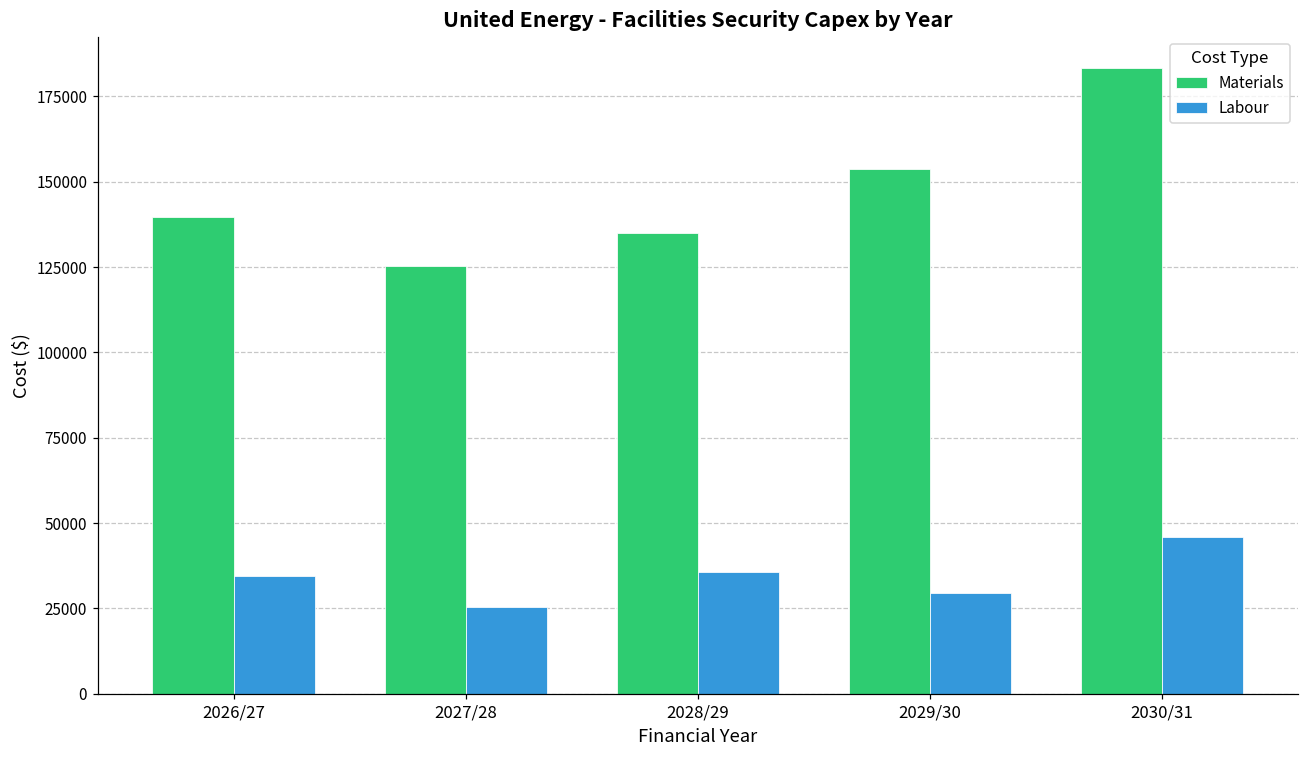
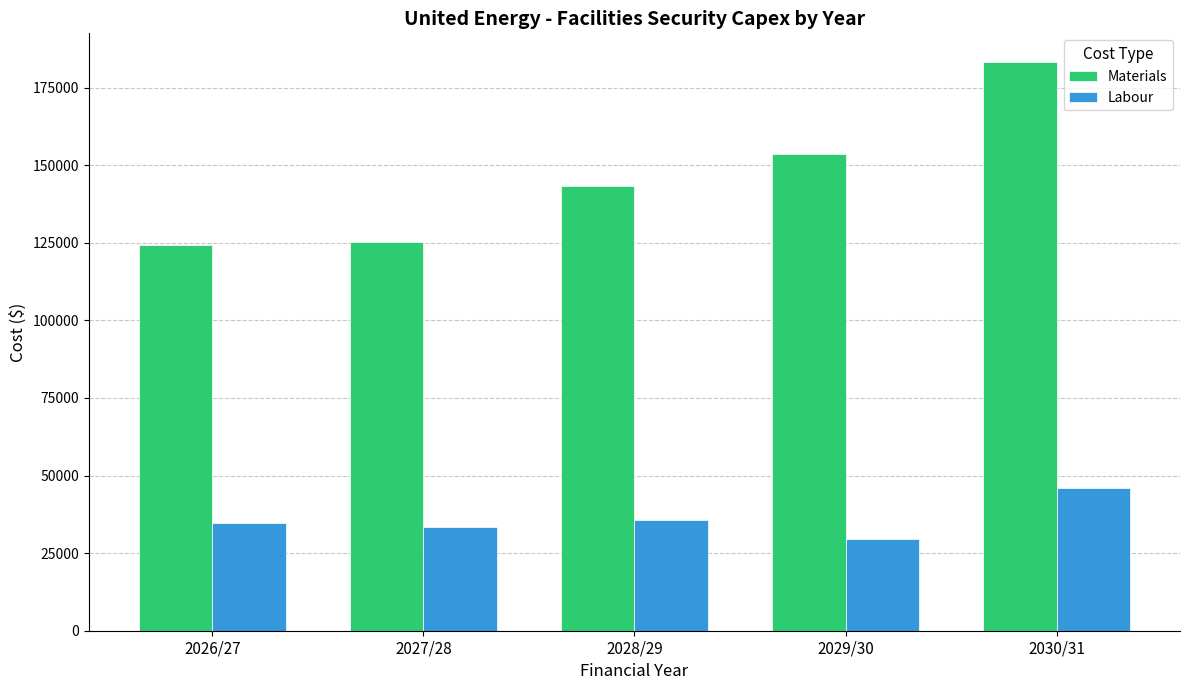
  {
    "Materials": {
-     "2026/27": 140000,
+     "2026/27": 124000,
      "2027/28": 125000,
-     "2028/29": 135000,
+     "2028/29": 143000,
      "2029/30": 154000,
      "2030/31": 183000
    },
    "Labour": {
      "2026/27": 35000,
-     "2027/28": 25000,
+     "2027/28": 33000,
      "2028/29": 36000,
      "2029/30": 30000,
      "2030/31": 46000
    }
  }
